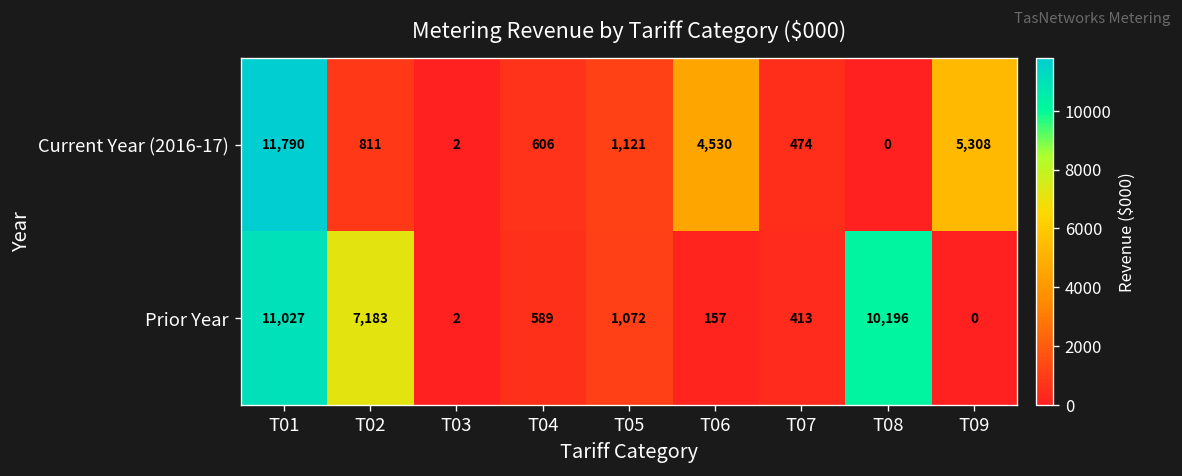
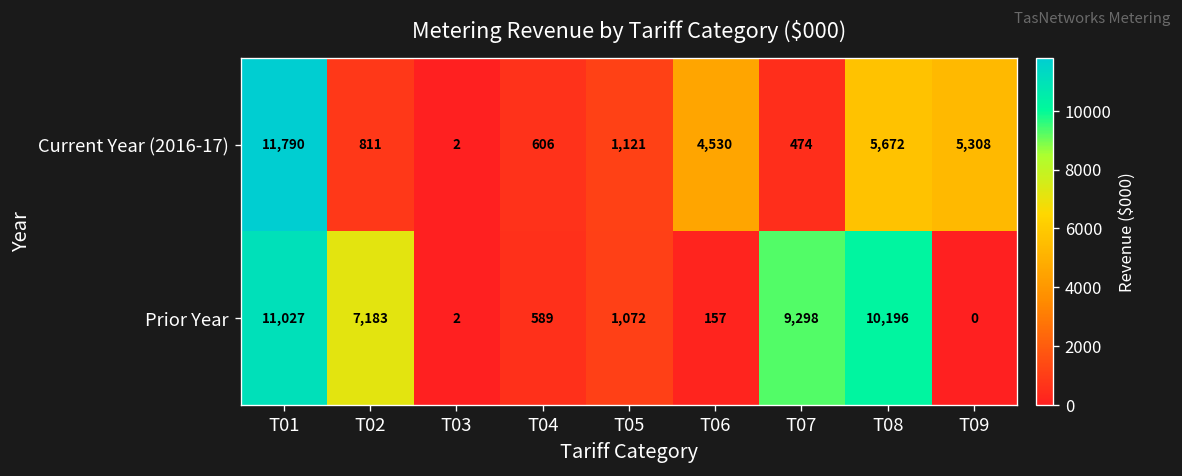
  {
    "Current Year (2016-17)": {
      "T01": "11,790",
      "T02": "811",
      "T03": "2",
      "T04": "606",
      "T05": "1,121",
      "T06": "4,530",
      "T07": "474",
-     "T08": "0",
+     "T08": "5,672",
      "T09": "5,308"
    },
    "Prior Year": {
      "T01": "11,027",
      "T02": "7,183",
      "T03": "2",
      "T04": "589",
      "T05": "1,072",
      "T06": "157",
-     "T07": "413",
+     "T07": "9,298",
      "T08": "10,196",
      "T09": "0"
    }
  }
